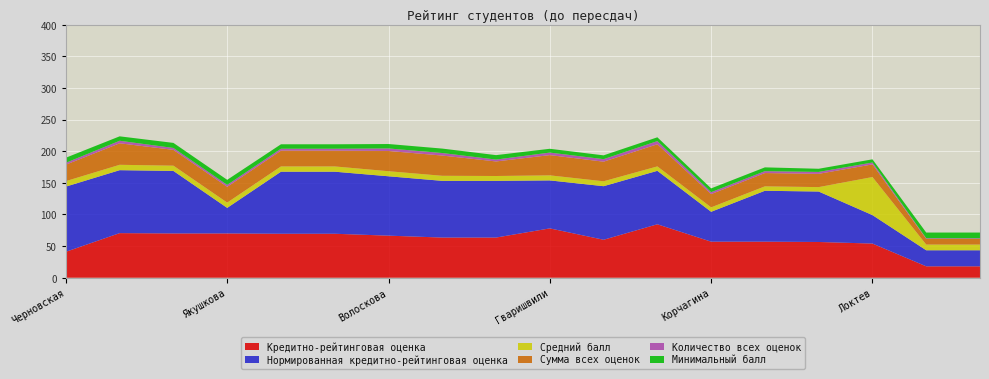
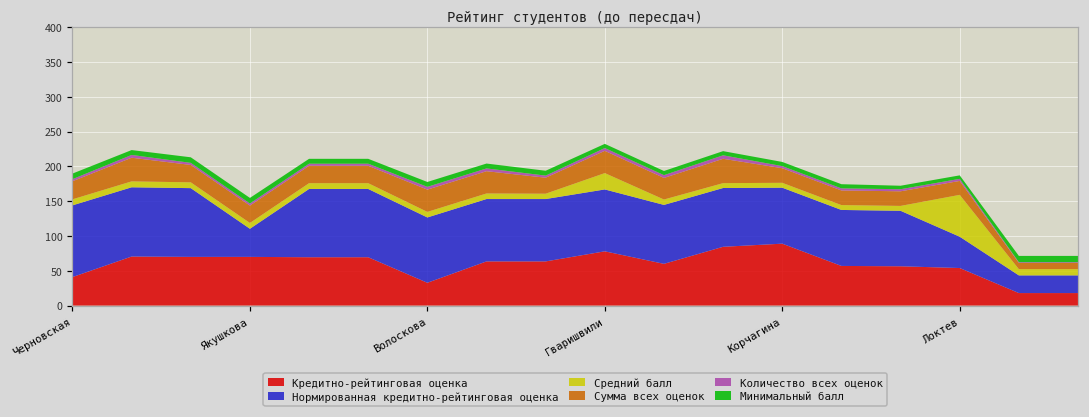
  {
    "Кредитно-рейтинговая оценка": {
      "Черновская": 40,
      "Якушкова": 70,
-     "Волоскова": 70,
+     "Волоскова": 30,
      "Гваришвили": 80,
-     "Корчагина": 60,
+     "Корчагина": 90,
      "Локтев": 50
    },
    "Нормированная кредитно-рейтинговая оценка": {
      "Черновская": 100,
      "Якушкова": 40,
      "Волоскова": 90,
-     "Гваришвили": 80,
-     "Корчагина": 50,
+     "Гваришвили": 90,
+     "Корчагина": 80,
      "Локтев": 50
    },
    "Средний балл": {
      "Черновская": 10,
      "Якушкова": 10,
      "Волоскова": 10,
-     "Гваришвили": 10,
+     "Гваришвили": 20,
      "Корчагина": 10,
      "Локтев": 60
    },
    "Минимальный балл": {
      "Черновская": 10,
      "Якушкова": 10,
      "Волоскова": 10,
      "Гваришвили": 10,
      "Корчагина": 10,
      "Локтев": 10
    }
  }
